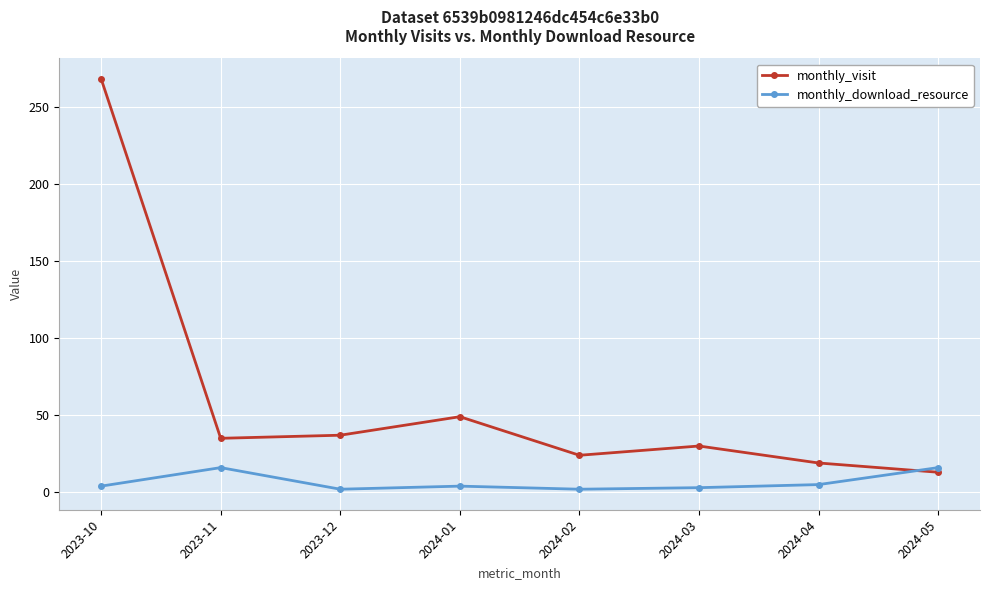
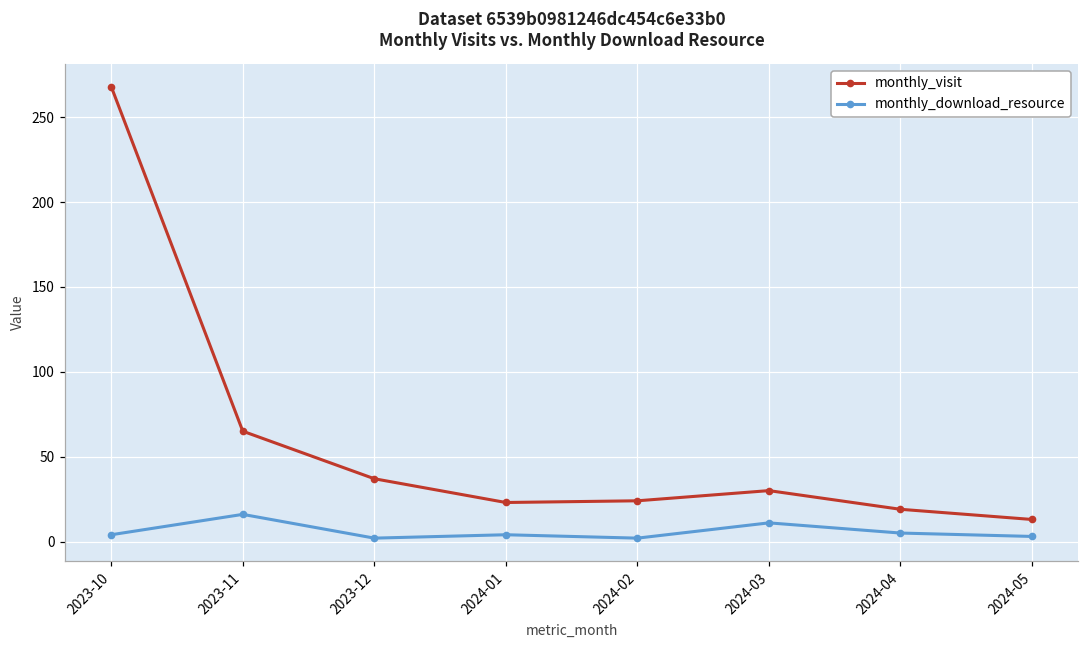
  {
    "monthly_visit": {
      "2023-10": 268,
-     "2023-11": 35,
+     "2023-11": 65,
      "2023-12": 37,
-     "2024-01": 49,
+     "2024-01": 23,
      "2024-02": 24,
      "2024-03": 30,
      "2024-04": 19,
      "2024-05": 13
    },
    "monthly_download_resource": {
      "2023-10": 4,
      "2023-11": 16,
      "2023-12": 2,
      "2024-01": 4,
      "2024-02": 2,
-     "2024-03": 3,
+     "2024-03": 11,
      "2024-04": 5,
-     "2024-05": 16
+     "2024-05": 3
    }
  }
